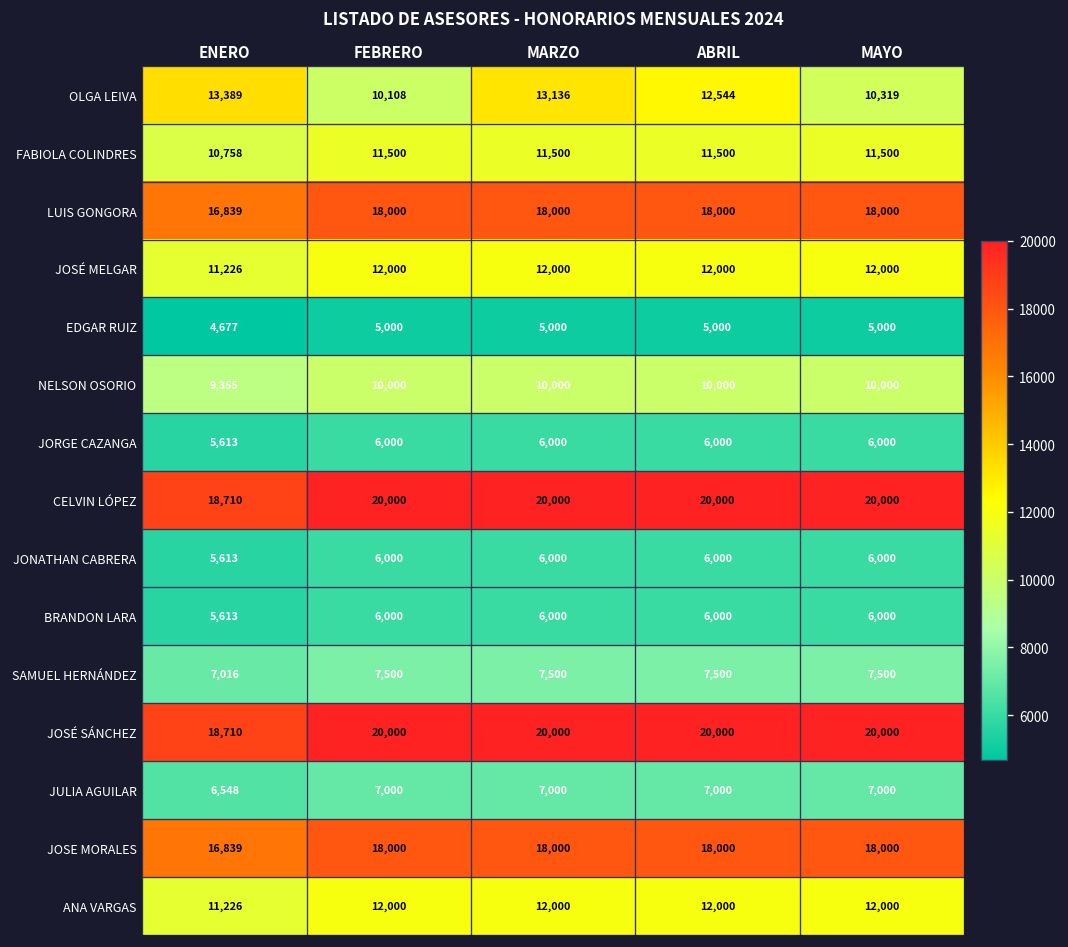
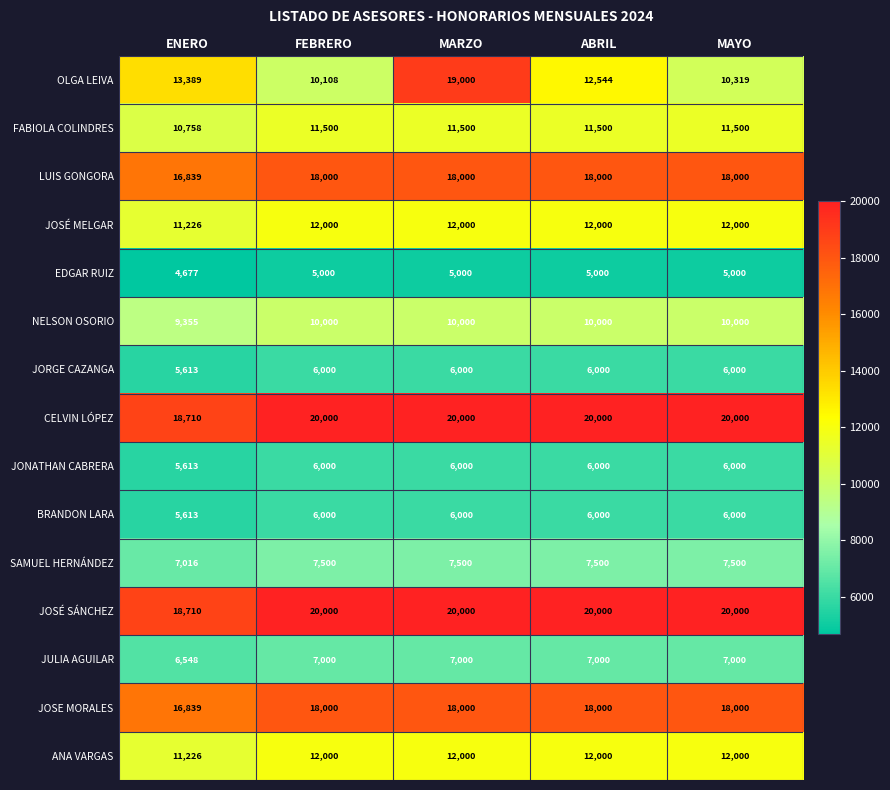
  {
    "OLGA LEIVA": {
      "ENERO": "13,389",
      "FEBRERO": "10,108",
-     "MARZO": "13,136",
+     "MARZO": "19,000",
      "ABRIL": "12,544",
      "MAYO": "10,319"
    },
    "FABIOLA COLINDRES": {
      "ENERO": "10,758",
      "FEBRERO": "11,500",
      "MARZO": "11,500",
      "ABRIL": "11,500",
      "MAYO": "11,500"
    },
    "LUIS GONGORA": {
      "ENERO": "16,839",
      "FEBRERO": "18,000",
      "MARZO": "18,000",
      "ABRIL": "18,000",
      "MAYO": "18,000"
    },
    "JOSÉ MELGAR": {
      "ENERO": "11,226",
      "FEBRERO": "12,000",
      "MARZO": "12,000",
      "ABRIL": "12,000",
      "MAYO": "12,000"
    },
    "EDGAR RUIZ": {
      "ENERO": "4,677",
      "FEBRERO": "5,000",
      "MARZO": "5,000",
      "ABRIL": "5,000",
      "MAYO": "5,000"
    },
    "NELSON OSORIO": {
      "ENERO": "9,355",
      "FEBRERO": "10,000",
      "MARZO": "10,000",
      "ABRIL": "10,000",
      "MAYO": "10,000"
    },
    "JORGE CAZANGA": {
      "ENERO": "5,613",
      "FEBRERO": "6,000",
      "MARZO": "6,000",
      "ABRIL": "6,000",
      "MAYO": "6,000"
    },
    "CELVIN LÓPEZ": {
      "ENERO": "18,710",
      "FEBRERO": "20,000",
      "MARZO": "20,000",
      "ABRIL": "20,000",
      "MAYO": "20,000"
    },
    "JONATHAN CABRERA": {
      "ENERO": "5,613",
      "FEBRERO": "6,000",
      "MARZO": "6,000",
      "ABRIL": "6,000",
      "MAYO": "6,000"
    },
    "BRANDON LARA": {
      "ENERO": "5,613",
      "FEBRERO": "6,000",
      "MARZO": "6,000",
      "ABRIL": "6,000",
      "MAYO": "6,000"
    },
    "SAMUEL HERNÁNDEZ": {
      "ENERO": "7,016",
      "FEBRERO": "7,500",
      "MARZO": "7,500",
      "ABRIL": "7,500",
      "MAYO": "7,500"
    },
    "JOSÉ SÁNCHEZ": {
      "ENERO": "18,710",
      "FEBRERO": "20,000",
      "MARZO": "20,000",
      "ABRIL": "20,000",
      "MAYO": "20,000"
    },
    "JULIA AGUILAR": {
      "ENERO": "6,548",
      "FEBRERO": "7,000",
      "MARZO": "7,000",
      "ABRIL": "7,000",
      "MAYO": "7,000"
    },
    "JOSE MORALES": {
      "ENERO": "16,839",
      "FEBRERO": "18,000",
      "MARZO": "18,000",
      "ABRIL": "18,000",
      "MAYO": "18,000"
    },
    "ANA VARGAS": {
      "ENERO": "11,226",
      "FEBRERO": "12,000",
      "MARZO": "12,000",
      "ABRIL": "12,000",
      "MAYO": "12,000"
    }
  }
